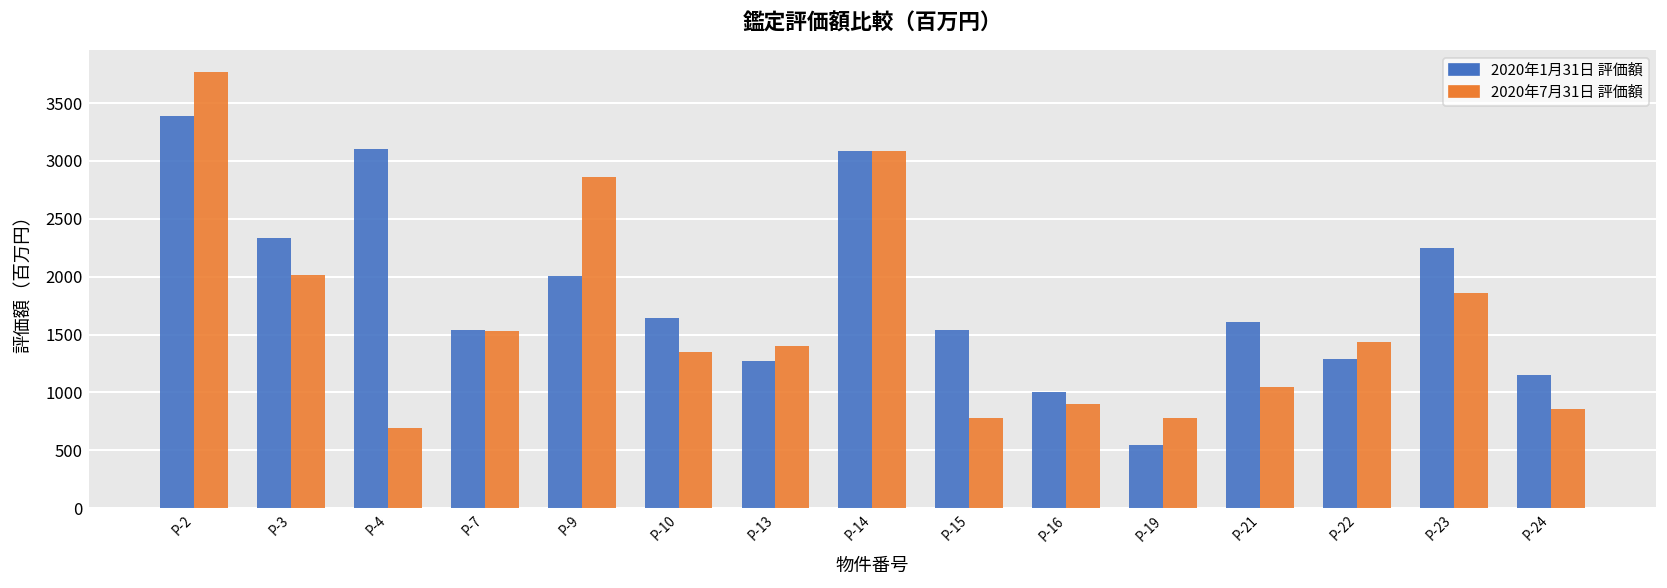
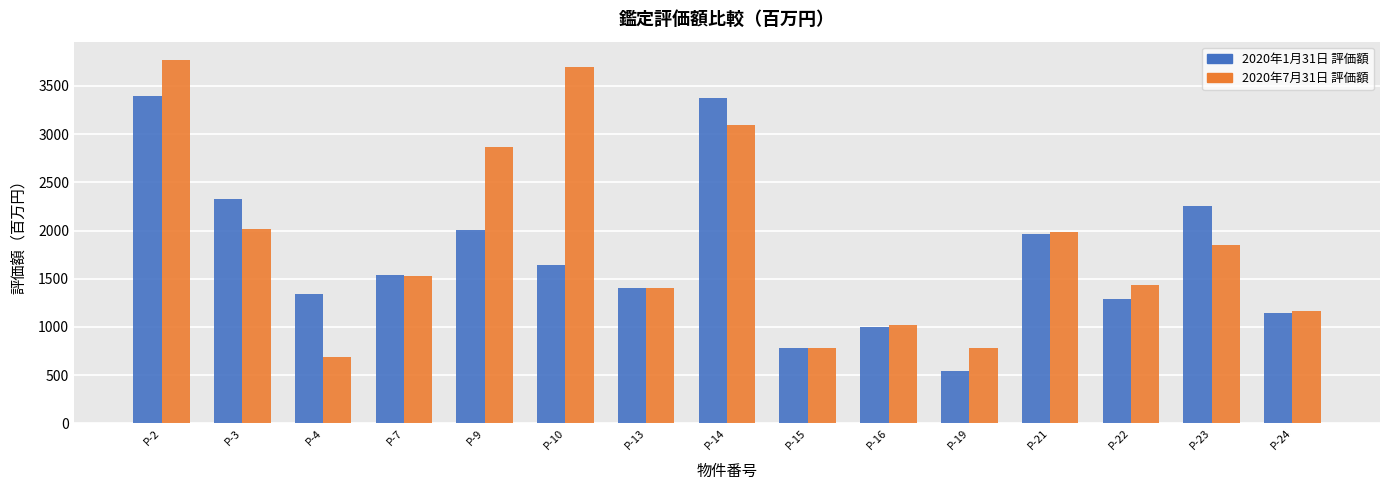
  {
    "2020年1月31日 評価額": {
      "P-2": 3400,
      "P-3": 2300,
-     "P-4": 3100,
+     "P-4": 1300,
      "P-7": 1500,
      "P-9": 2000,
      "P-10": 1600,
-     "P-13": 1300,
-     "P-14": 3100,
-     "P-15": 1500,
+     "P-13": 1400,
+     "P-14": 3400,
+     "P-15": 800,
      "P-16": 1000,
      "P-19": 500,
-     "P-21": 1600,
+     "P-21": 2000,
      "P-22": 1300,
      "P-23": 2300,
      "P-24": 1200
    },
    "2020年7月31日 評価額": {
      "P-2": 3800,
      "P-3": 2000,
      "P-4": 700,
      "P-7": 1500,
      "P-9": 2900,
-     "P-10": 1400,
+     "P-10": 3700,
      "P-13": 1400,
      "P-14": 3100,
      "P-15": 800,
-     "P-16": 900,
+     "P-16": 1000,
      "P-19": 800,
-     "P-21": 1000,
+     "P-21": 2000,
      "P-22": 1400,
      "P-23": 1900,
-     "P-24": 900
+     "P-24": 1200
    }
  }
